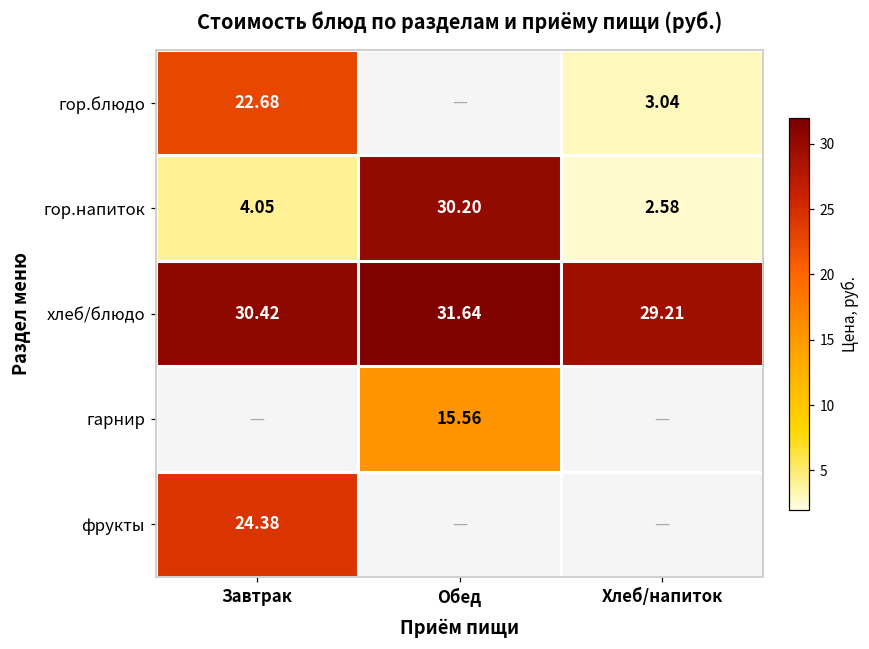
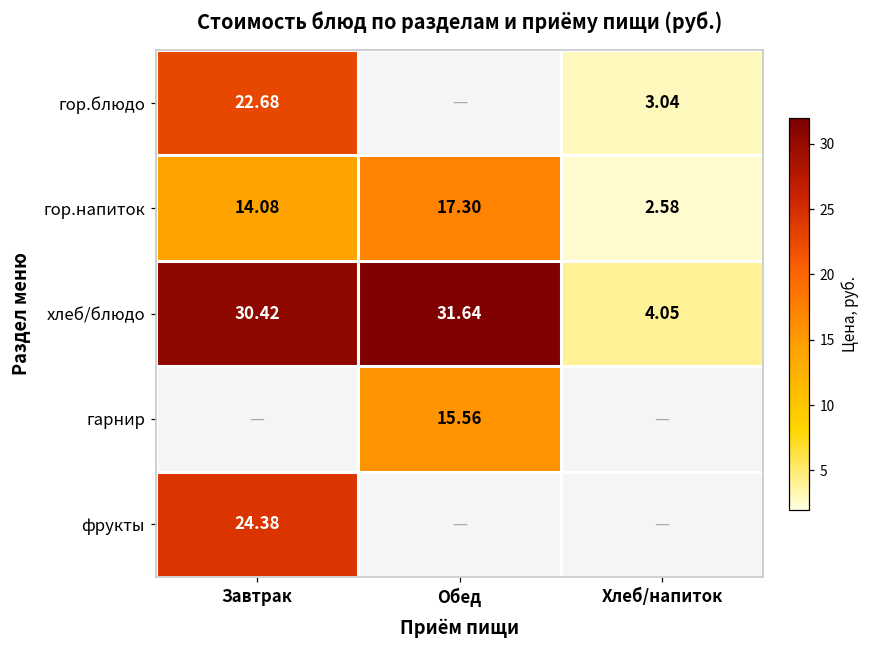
  {
    "гор.блюдо": {
      "Завтрак": 22.68,
      "Хлеб/напиток": 3.04
    },
    "гор.напиток": {
-     "Завтрак": 4.05,
-     "Обед": 30.20,
+     "Завтрак": 14.08,
+     "Обед": 17.30,
      "Хлеб/напиток": 2.58
    },
    "хлеб/блюдо": {
      "Завтрак": 30.42,
      "Обед": 31.64,
-     "Хлеб/напиток": 29.21
+     "Хлеб/напиток": 4.05
    },
    "гарнир": {
      "Обед": 15.56
    },
    "фрукты": {
      "Завтрак": 24.38
    }
  }
